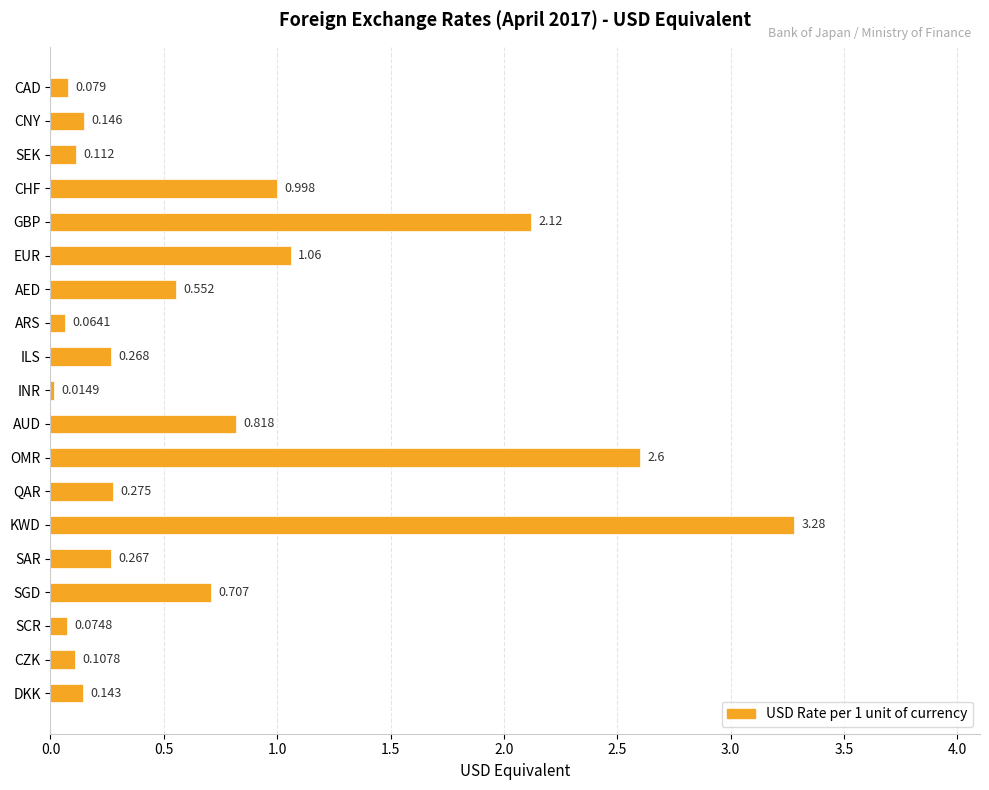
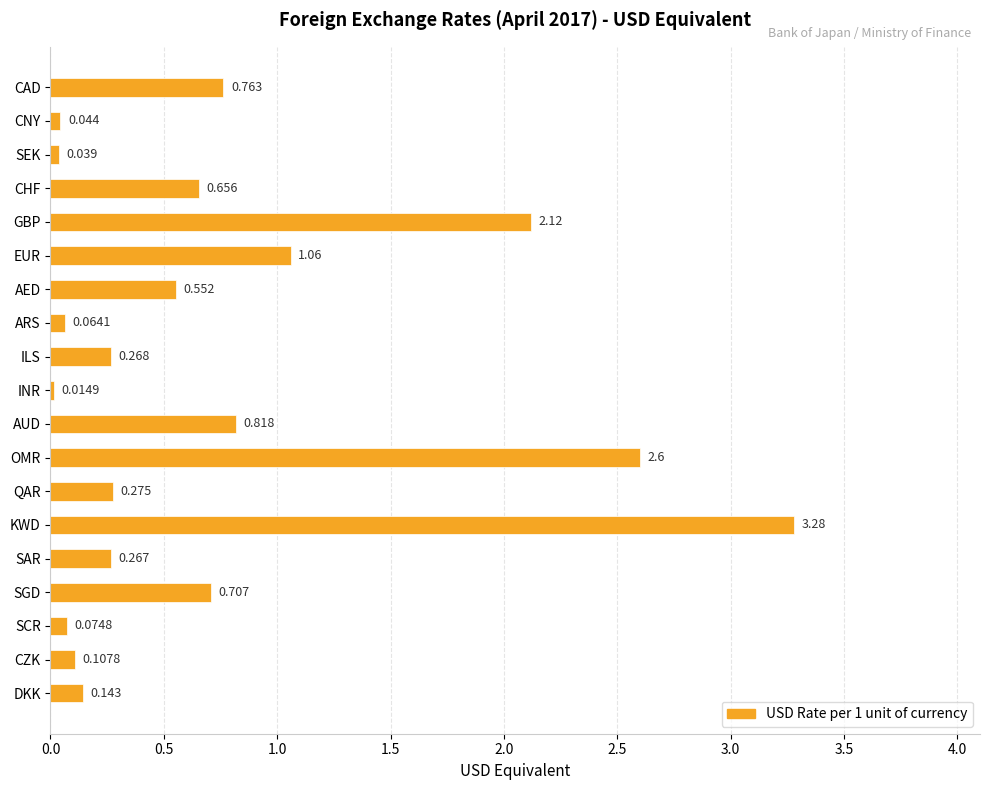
  {
-   "CAD": 0.079,
-   "CNY": 0.146,
-   "SEK": 0.112,
-   "CHF": 0.998,
+   "CAD": 0.763,
+   "CNY": 0.044,
+   "SEK": 0.039,
+   "CHF": 0.656,
    "GBP": 2.12,
    "EUR": 1.06,
    "AED": 0.552,
    "ARS": 0.0641,
    "ILS": 0.268,
    "INR": 0.0149,
    "AUD": 0.818,
    "OMR": 2.6,
    "QAR": 0.275,
    "KWD": 3.28,
    "SAR": 0.267,
    "SGD": 0.707,
    "SCR": 0.0748,
    "CZK": 0.1078,
    "DKK": 0.143
  }
